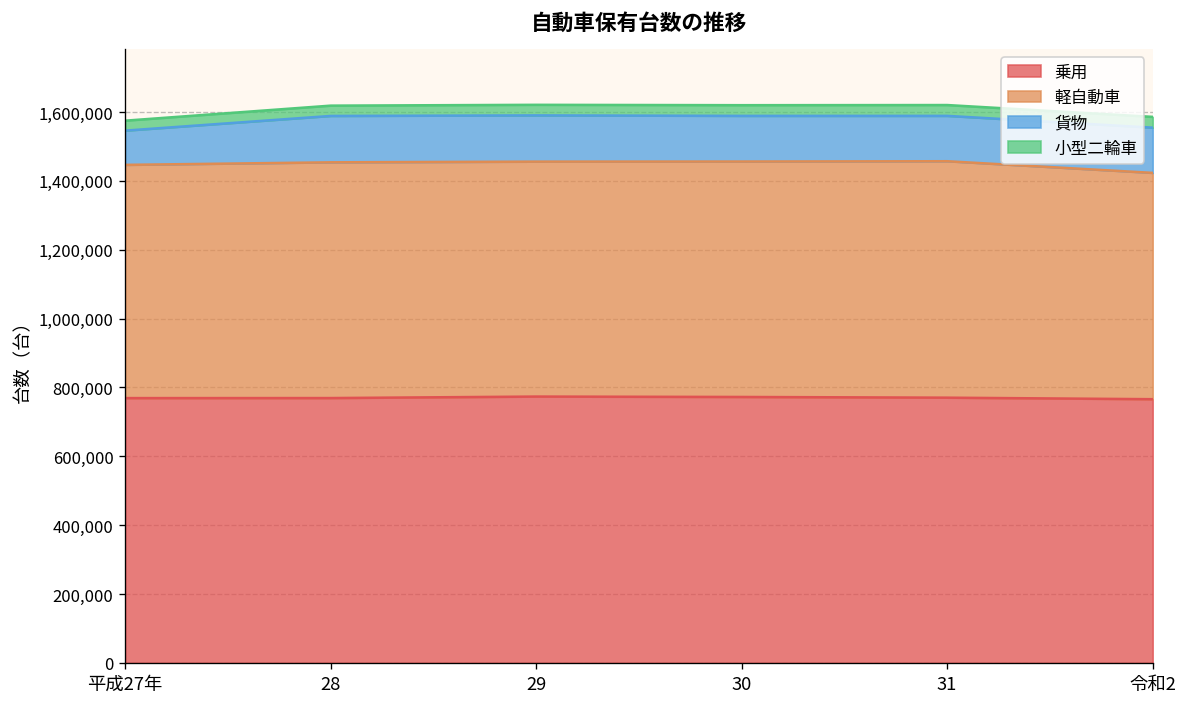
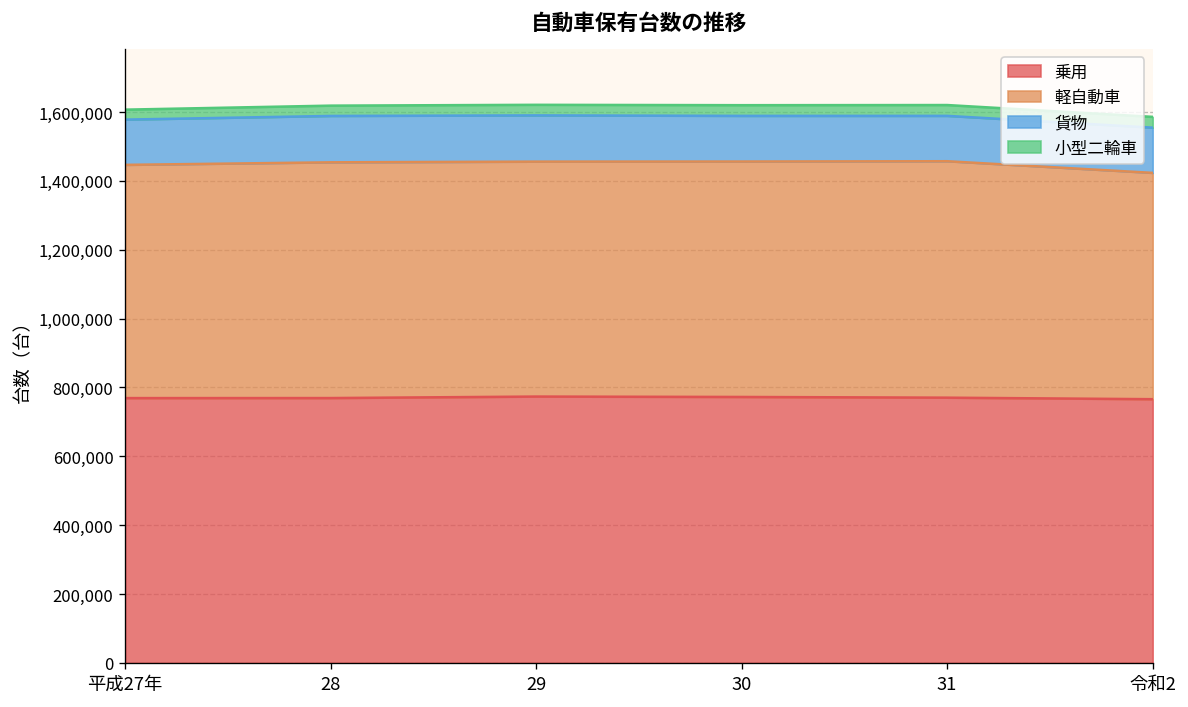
  {
    "貨物": {
-     "平成27年": "100,000",
+     "平成27年": "130,000",
      "28": "130,000",
      "29": "130,000",
      "30": "130,000",
      "31": "130,000",
      "令和2": "130,000"
    },
    "小型二輪車": {
      "平成27年": "30,000",
      "28": "30,000",
      "29": "30,000",
      "30": "30,000",
      "31": "30,000",
      "令和2": "30,000"
    }
  }
